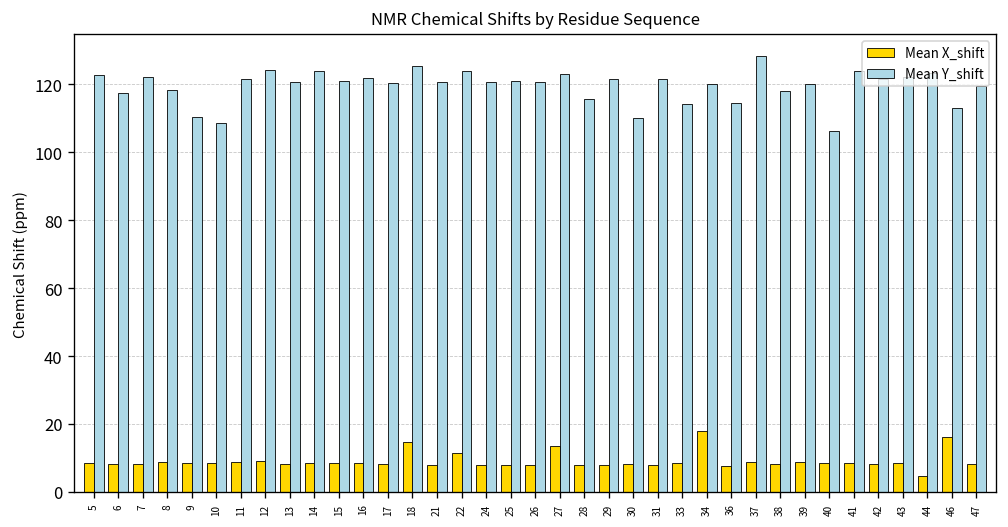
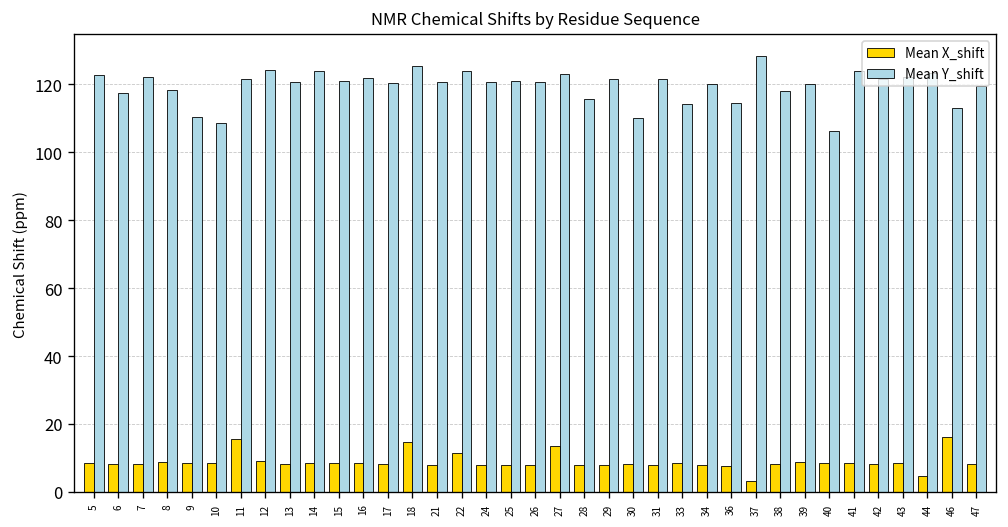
  {
    "Mean X_shift": {
      "5": 8,
      "6": 8,
      "7": 8,
      "8": 9,
      "9": 9,
      "10": 8,
-     "11": 9,
+     "11": 16,
      "12": 9,
      "13": 8,
      "14": 9,
      "15": 9,
      "16": 8,
      "17": 8,
      "18": 15,
      "21": 8,
      "22": 12,
      "24": 8,
      "25": 8,
      "26": 8,
      "27": 13,
      "28": 8,
      "29": 8,
      "30": 8,
      "31": 8,
      "33": 8,
-     "34": 18,
+     "34": 8,
      "36": 8,
-     "37": 9,
+     "37": 3,
      "38": 8,
      "39": 9,
      "40": 9,
      "41": 8,
      "42": 8,
      "43": 9,
      "44": 5,
      "46": 16,
      "47": 8
    },
    "Mean Y_shift": {
      "5": 123,
      "6": 117,
      "7": 122,
      "8": 118,
      "9": 110,
      "10": 109,
      "11": 122,
      "12": 124,
      "13": 121,
      "14": 124,
      "15": 121,
      "16": 122,
      "17": 120,
      "18": 125,
      "21": 121,
      "22": 124,
      "24": 121,
      "25": 121,
      "26": 121,
      "27": 123,
      "28": 116,
      "29": 122,
      "30": 110,
      "31": 121,
      "33": 114,
      "34": 120,
      "36": 115,
      "37": 128,
      "38": 118,
      "39": 120,
      "40": 106,
      "41": 124,
      "46": 113,
      "47": 119
    }
  }
